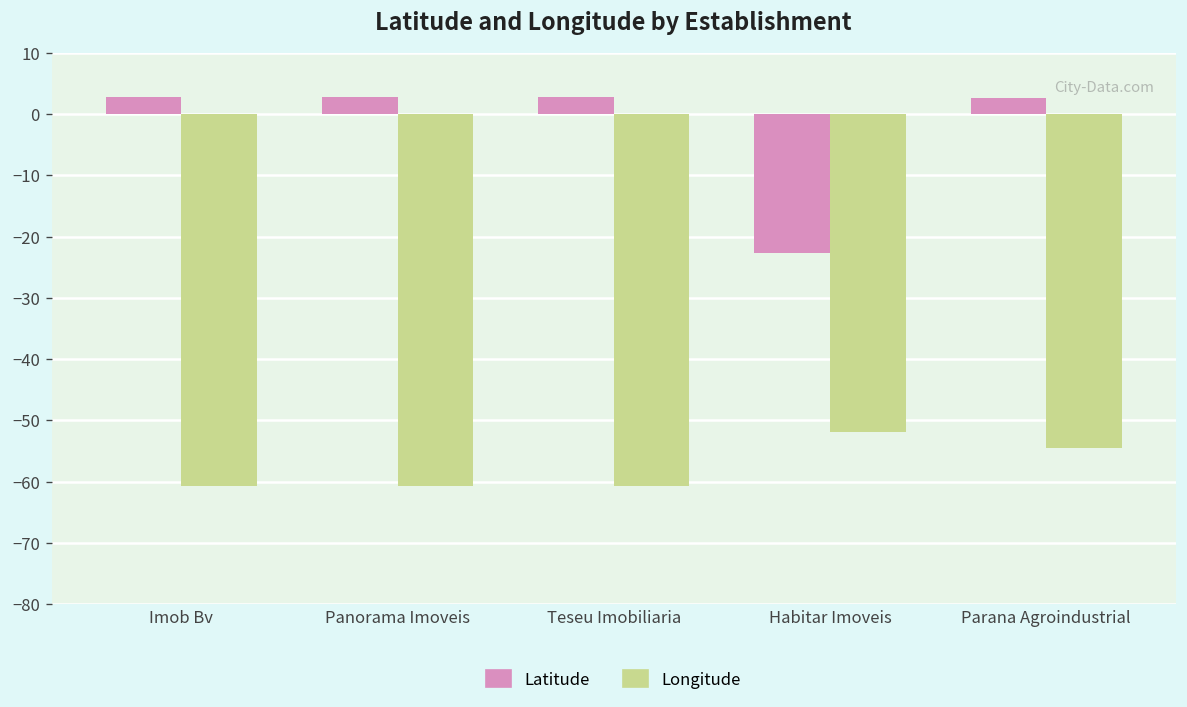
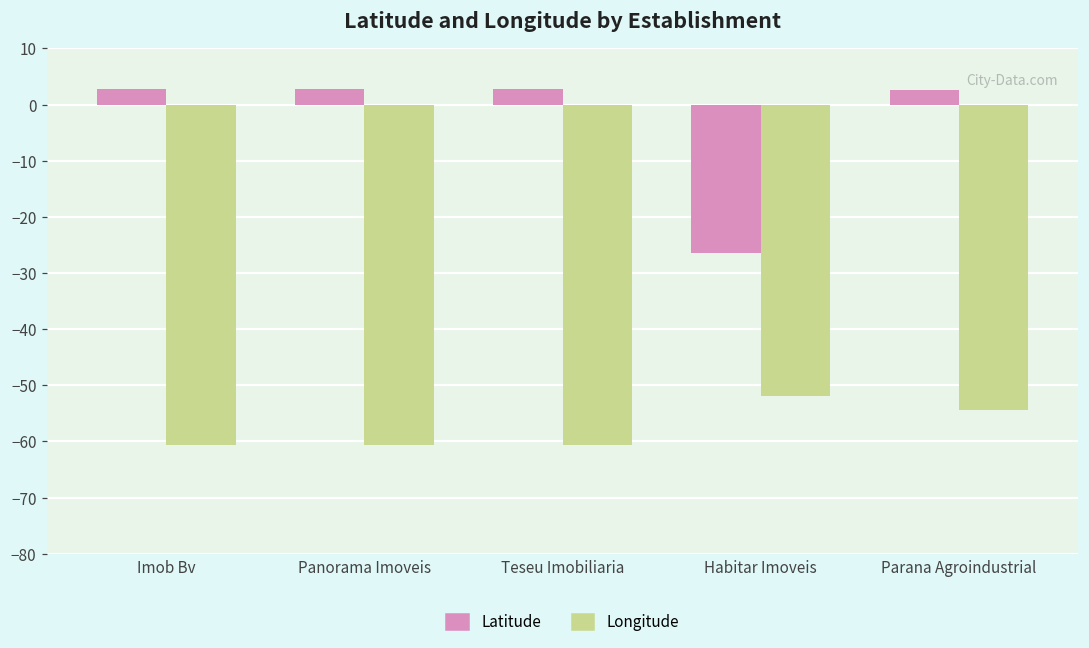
  {
    "Latitude": {
      "Imob Bv": 3,
      "Panorama Imoveis": 3,
      "Teseu Imobiliaria": 3,
-     "Habitar Imoveis": -23,
+     "Habitar Imoveis": -26,
      "Parana Agroindustrial": 3
    },
    "Longitude": {
      "Imob Bv": -61,
      "Panorama Imoveis": -61,
      "Teseu Imobiliaria": -61,
      "Habitar Imoveis": -52,
      "Parana Agroindustrial": -54
    }
  }
